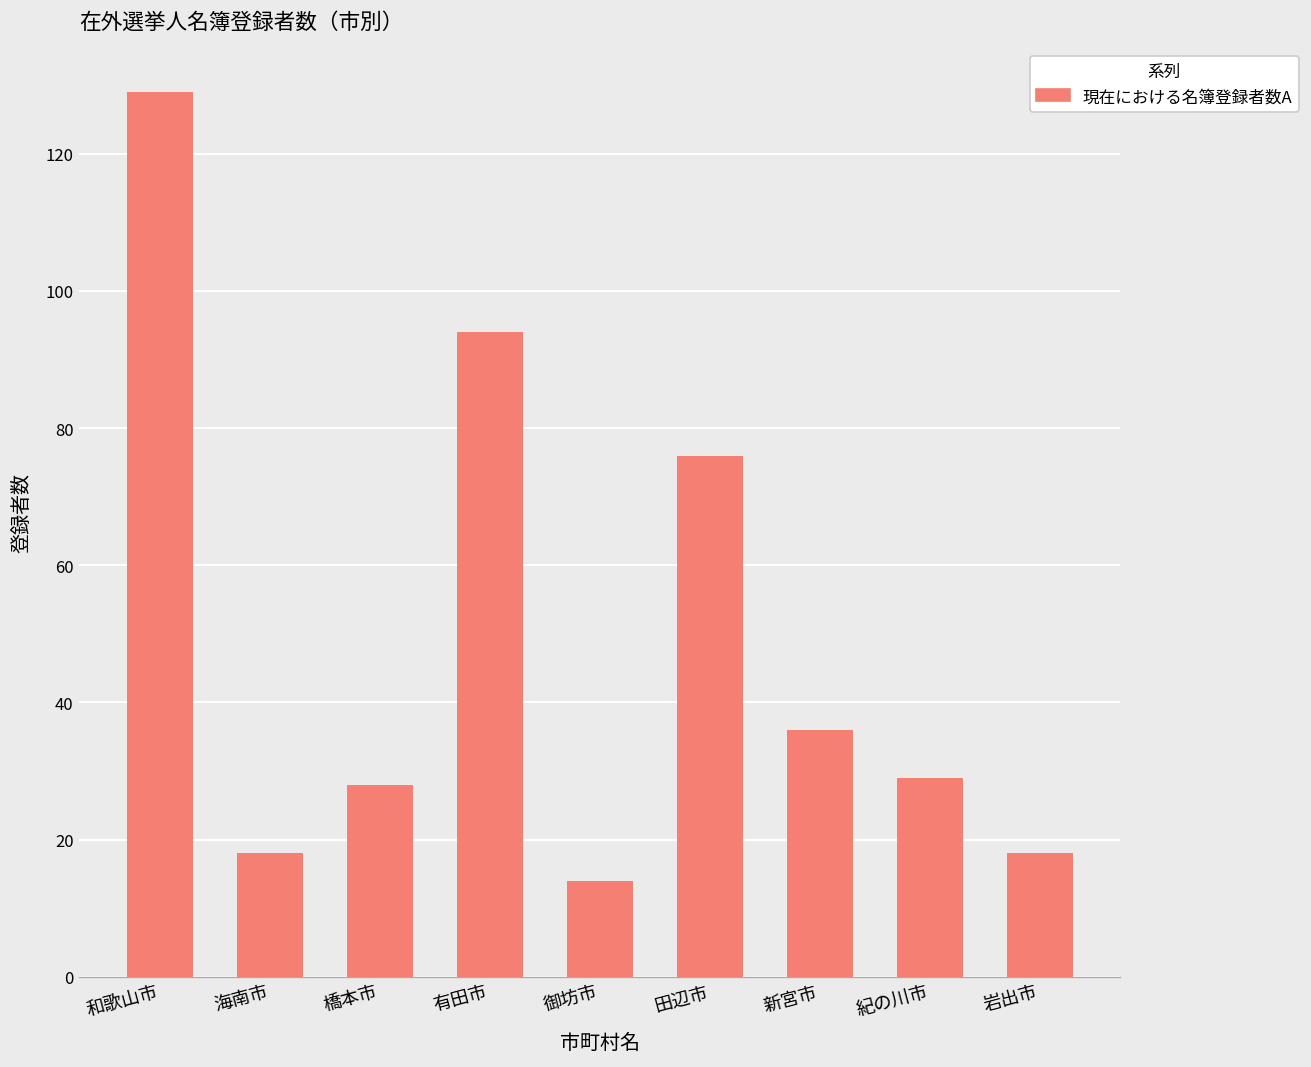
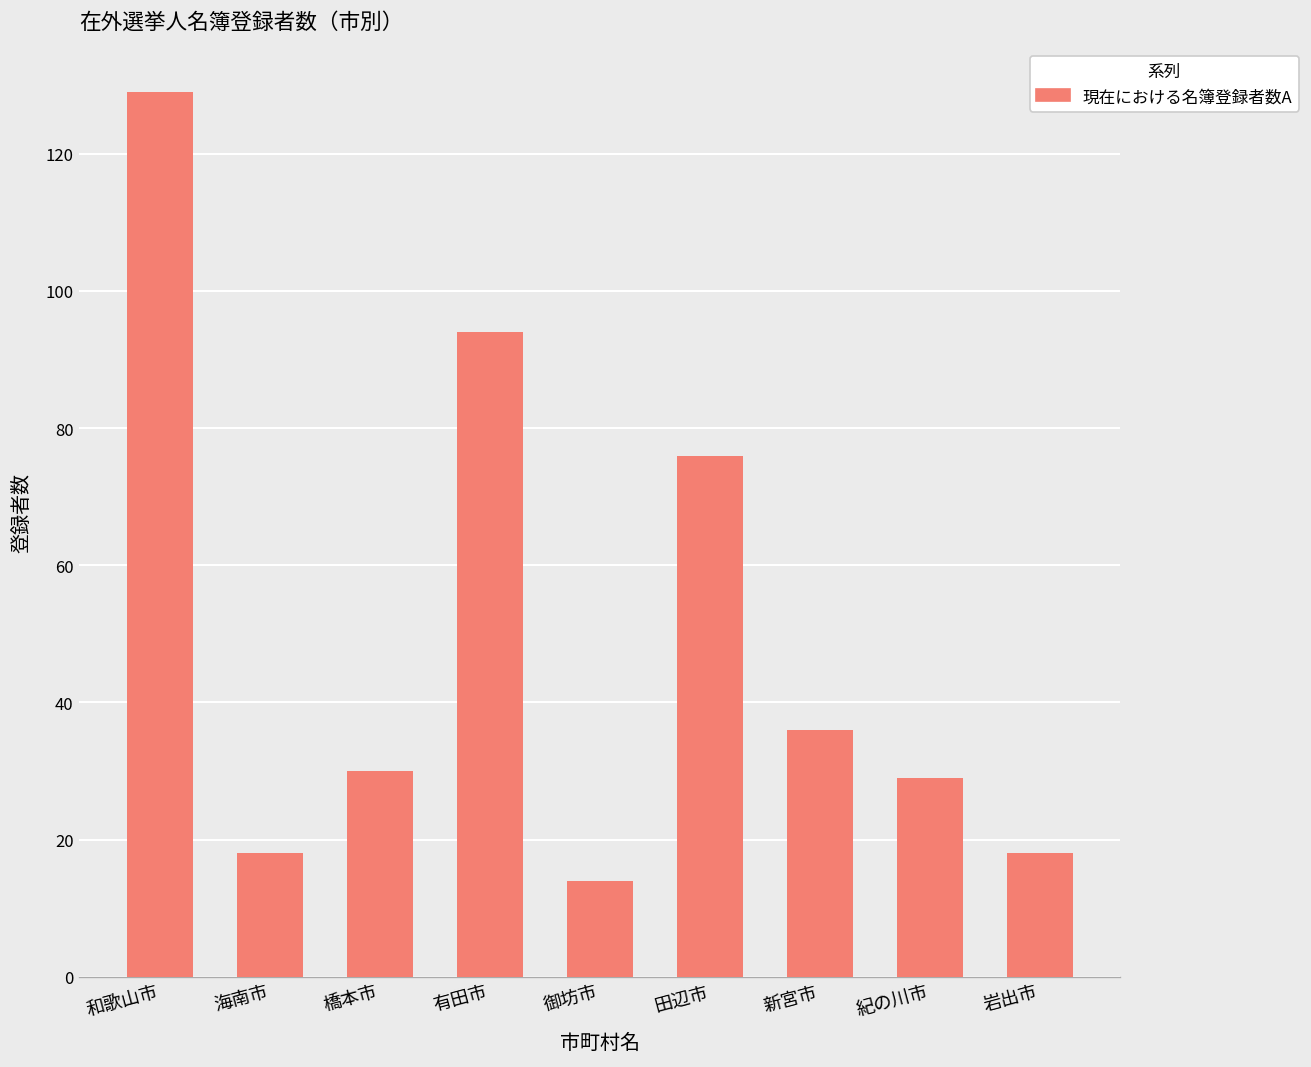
  {
    "和歌山市": 129,
    "海南市": 18,
-   "橋本市": 28,
+   "橋本市": 30,
    "有田市": 94,
    "御坊市": 14,
    "田辺市": 76,
    "新宮市": 36,
    "紀の川市": 29,
    "岩出市": 18
  }
